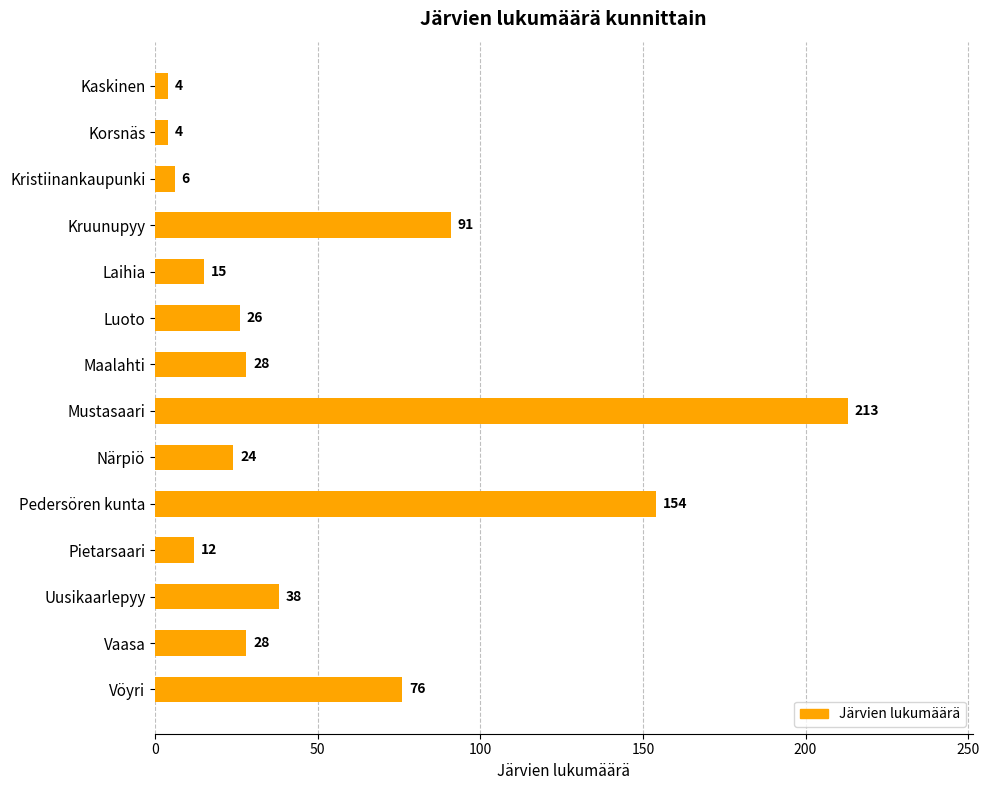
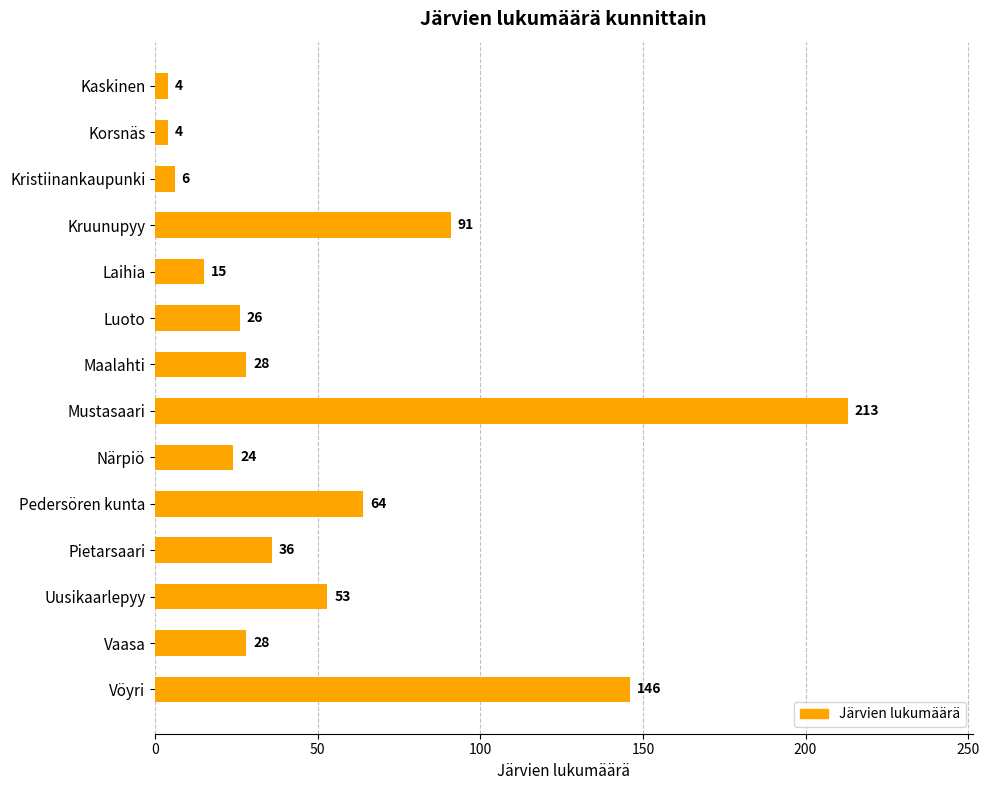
  {
    "Kaskinen": 4,
    "Korsnäs": 4,
    "Kristiinankaupunki": 6,
    "Kruunupyy": 91,
    "Laihia": 15,
    "Luoto": 26,
    "Maalahti": 28,
    "Mustasaari": 213,
    "Närpiö": 24,
-   "Pedersören kunta": 154,
-   "Pietarsaari": 12,
-   "Uusikaarlepyy": 38,
+   "Pedersören kunta": 64,
+   "Pietarsaari": 36,
+   "Uusikaarlepyy": 53,
    "Vaasa": 28,
-   "Vöyri": 76
+   "Vöyri": 146
  }
